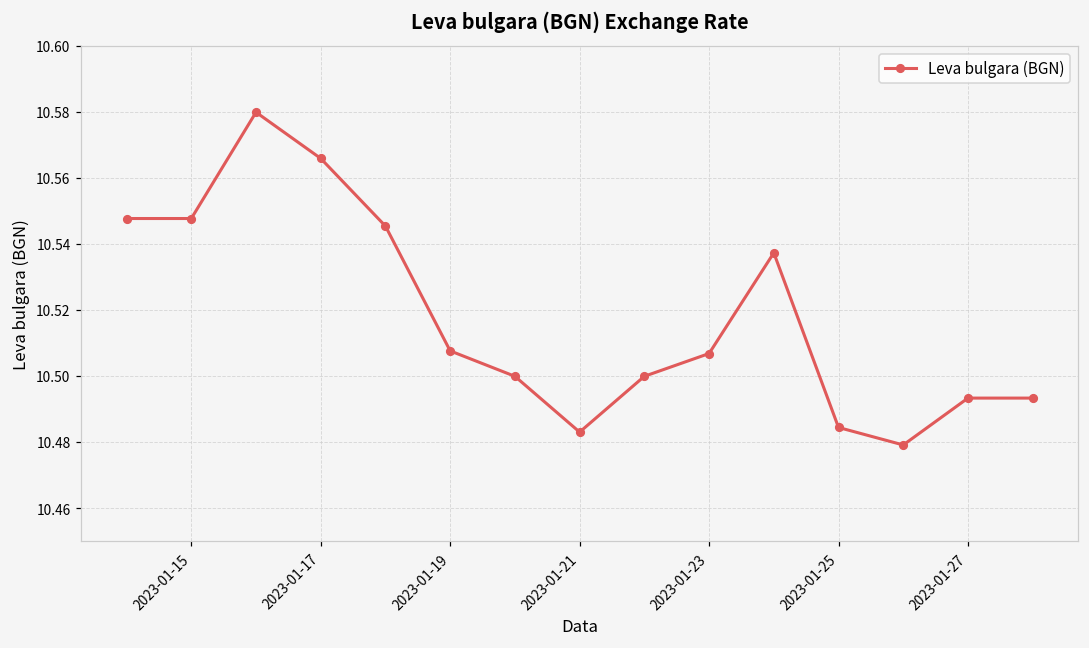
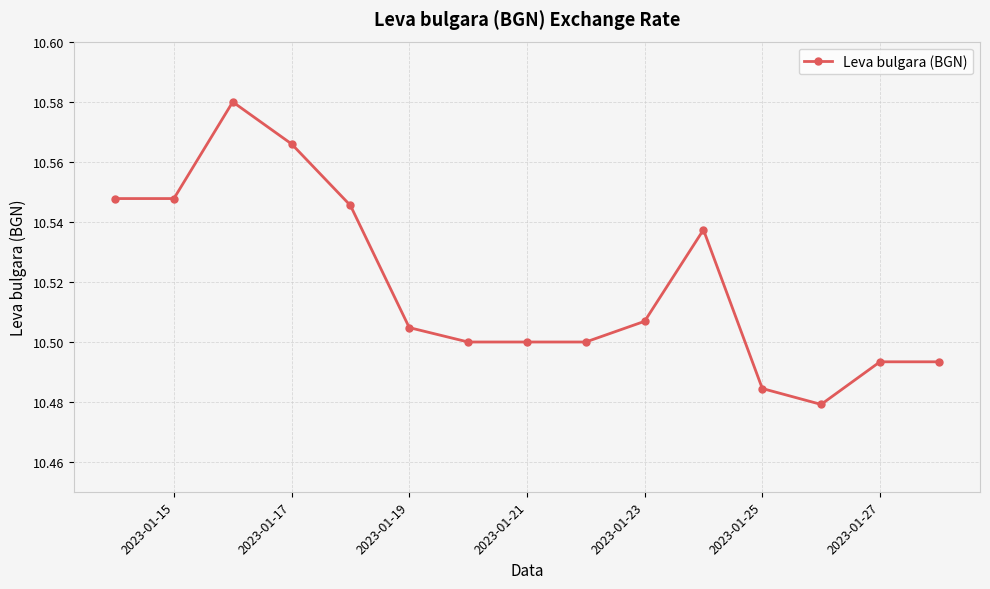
  {
    "2023-01-15": 10.548,
    "2023-01-17": 10.566,
-   "2023-01-19": 10.508,
-   "2023-01-21": 10.483,
+   "2023-01-19": 10.505,
+   "2023-01-21": 10.500,
    "2023-01-23": 10.507,
    "2023-01-25": 10.484,
    "2023-01-27": 10.493
  }
